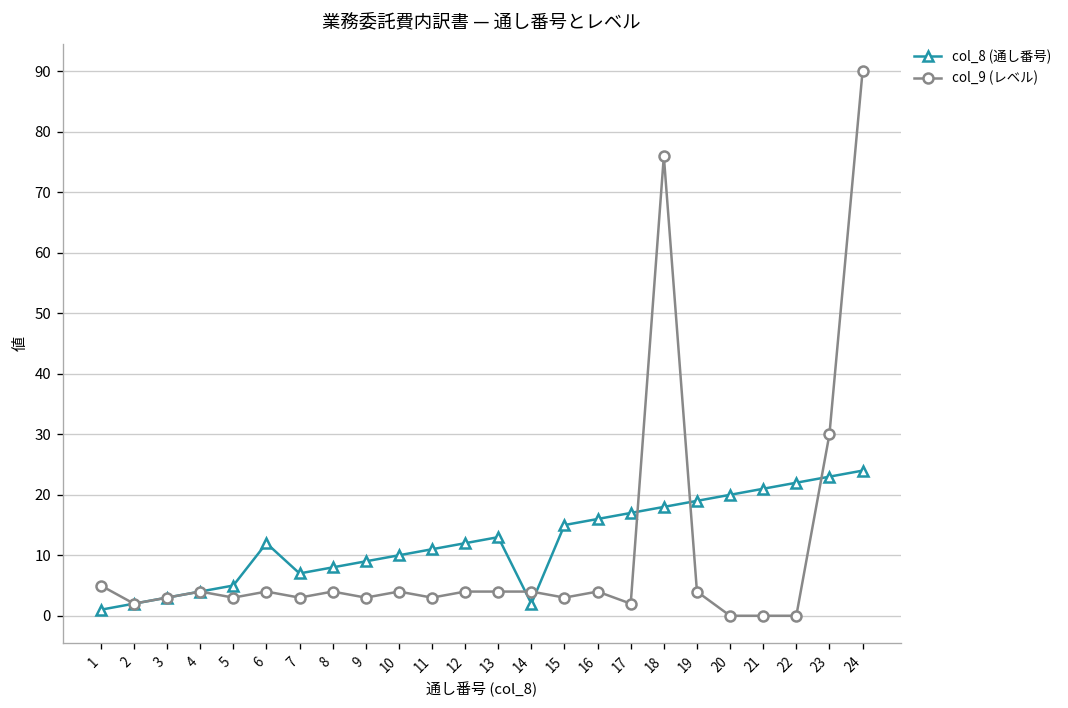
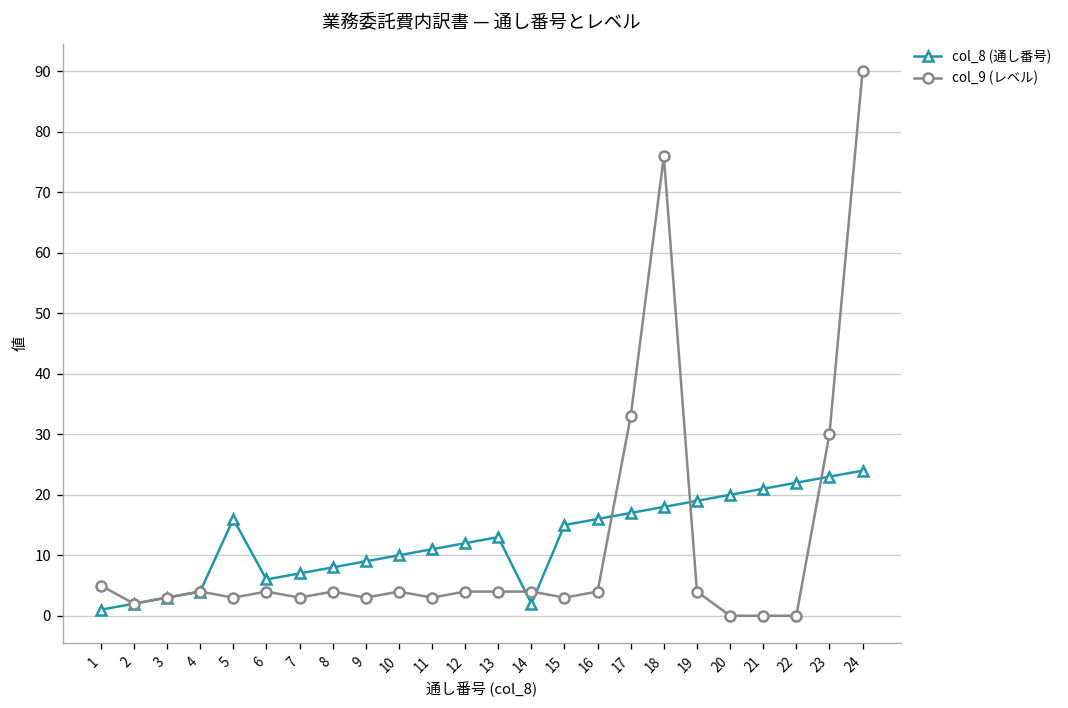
  {
    "col_8 (通し番号)": {
      "1": 1,
-     "5": 5,
-     "6": 12,
+     "5": 16,
+     "6": 6,
      "7": 7,
      "8": 8,
      "9": 9,
      "10": 10,
      "11": 11,
      "12": 12,
      "13": 13,
      "14": 2,
      "15": 15,
      "16": 16,
      "17": 17,
      "18": 18,
      "19": 19,
      "20": 20,
      "21": 21,
      "22": 22,
      "23": 23,
      "24": 24
    },
    "col_9 (レベル)": {
      "1": 5,
      "5": 3,
      "6": 4,
      "7": 3,
      "8": 4,
      "9": 3,
      "10": 4,
      "11": 3,
      "12": 4,
      "13": 4,
      "14": 4,
      "15": 3,
      "16": 4,
-     "17": 2,
+     "17": 33,
      "18": 76,
      "19": 4,
      "20": 0,
      "21": 0,
      "22": 0,
      "23": 30,
      "24": 90
    }
  }
